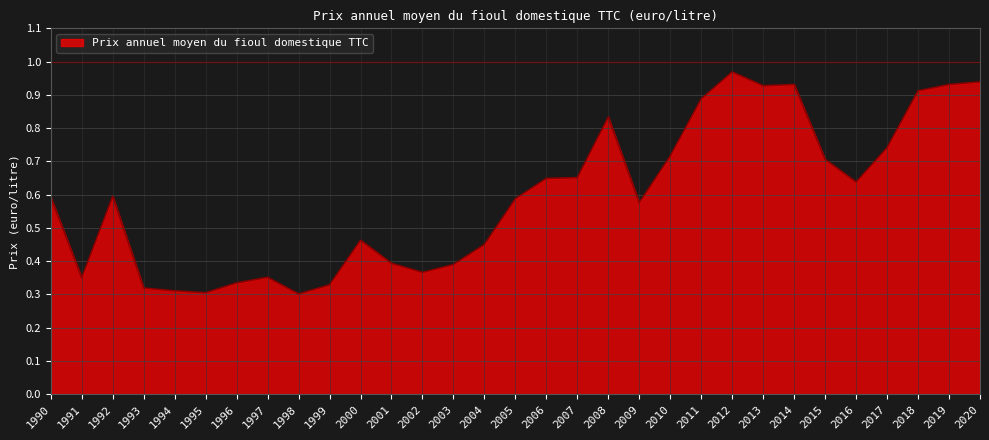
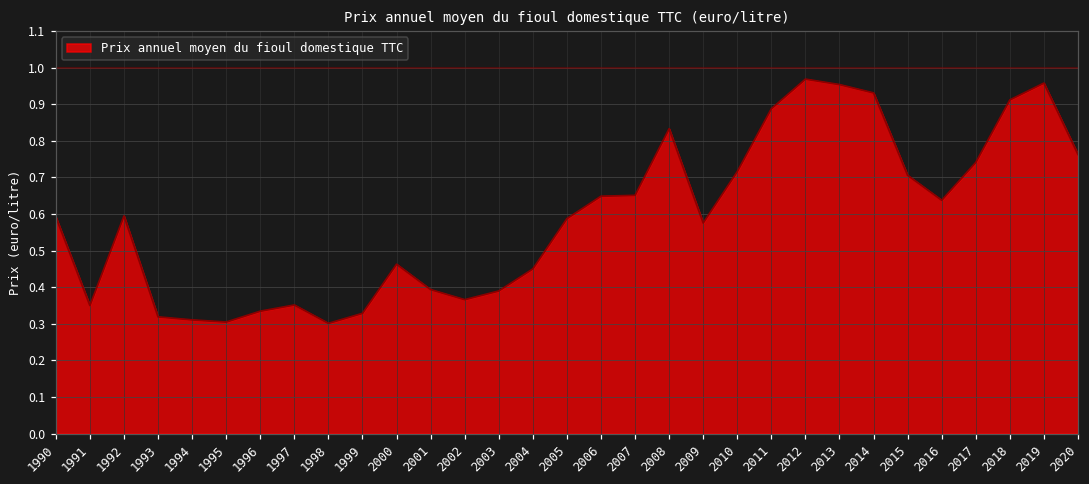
  {
    "1990": 0.59,
    "1991": 0.35,
    "1992": 0.59,
    "1993": 0.32,
    "1994": 0.31,
    "1995": 0.30,
    "1996": 0.33,
    "1997": 0.35,
    "1998": 0.30,
    "1999": 0.33,
    "2000": 0.46,
    "2001": 0.39,
    "2002": 0.37,
    "2003": 0.39,
    "2004": 0.45,
    "2005": 0.59,
    "2006": 0.65,
    "2007": 0.65,
    "2008": 0.83,
    "2009": 0.58,
    "2010": 0.72,
    "2011": 0.89,
    "2012": 0.97,
-   "2013": 0.93,
+   "2013": 0.95,
    "2014": 0.93,
    "2015": 0.71,
    "2016": 0.64,
    "2017": 0.74,
    "2018": 0.91,
-   "2019": 0.93,
-   "2020": 0.94
+   "2019": 0.96,
+   "2020": 0.76
  }
